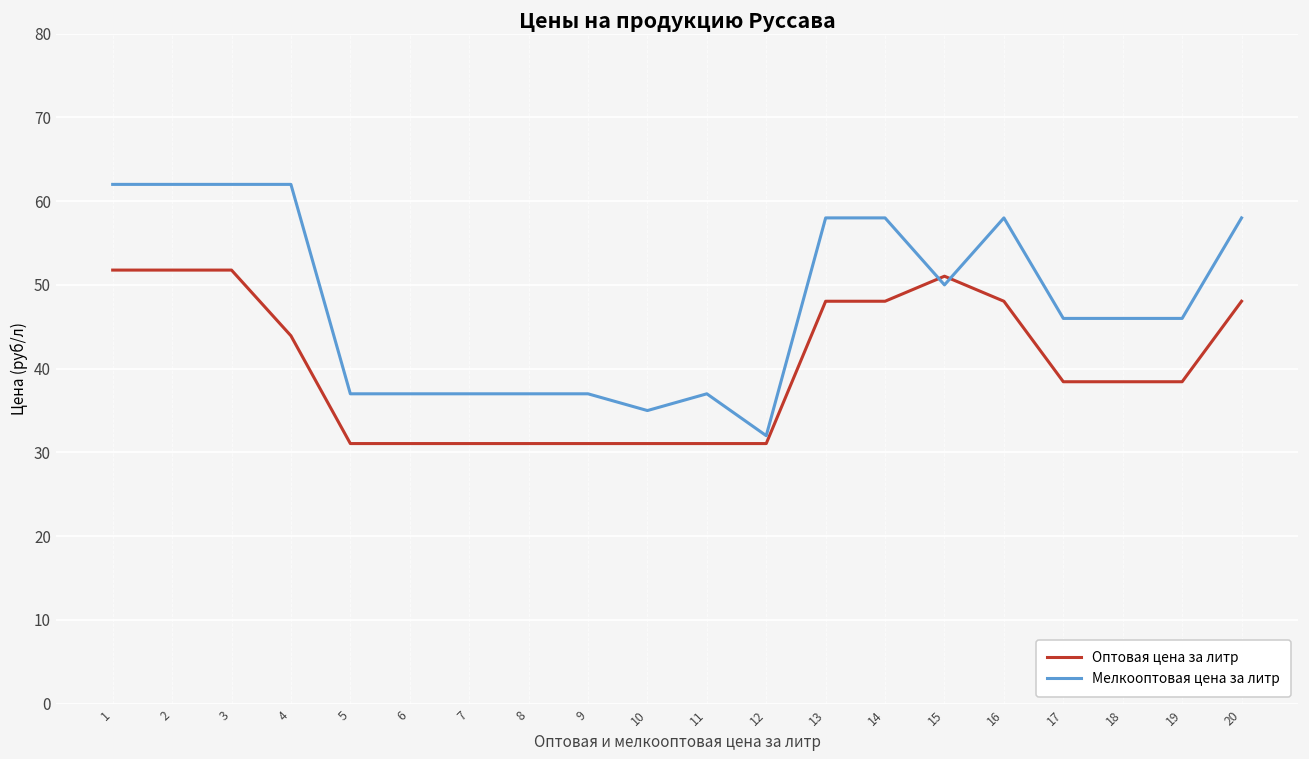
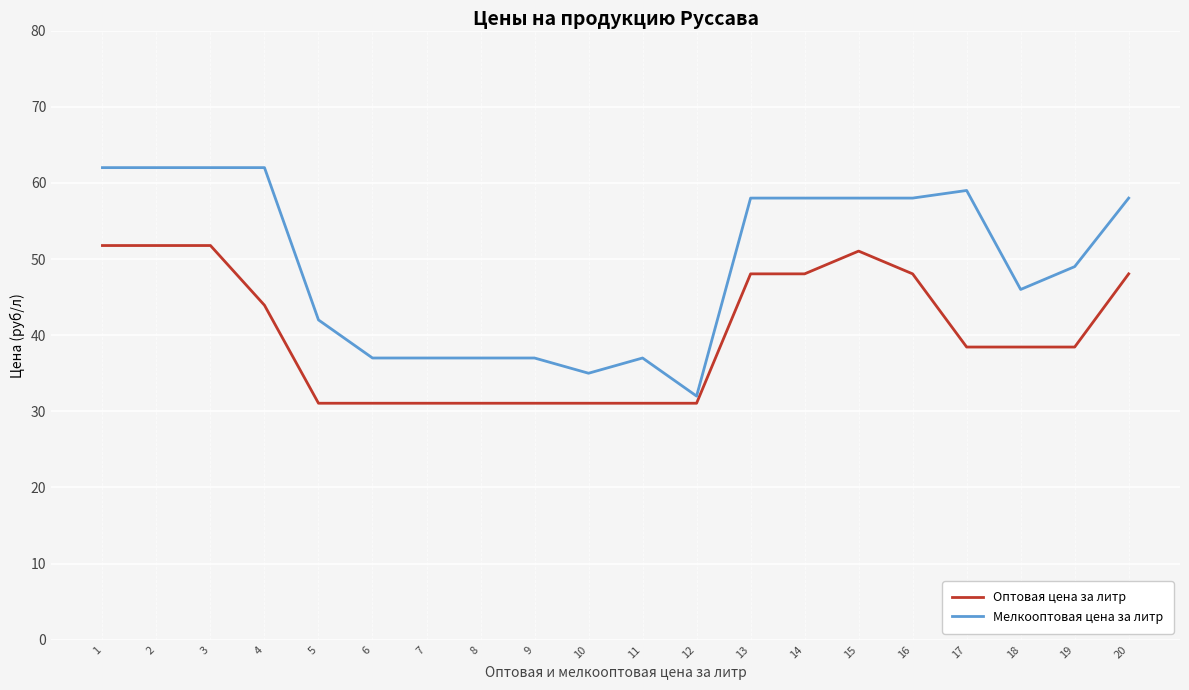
  {
    "Оптовая цена за литр": {
      "1": 52,
      "2": 52,
      "3": 52,
      "4": 44,
      "5": 31,
      "6": 31,
      "7": 31,
      "8": 31,
      "9": 31,
      "10": 31,
      "11": 31,
      "12": 31,
      "13": 48,
      "14": 48,
      "15": 51,
      "16": 48,
      "17": 38,
      "18": 38,
      "19": 38,
      "20": 48
    },
    "Мелкооптовая цена за литр": {
      "1": 62,
      "2": 62,
      "3": 62,
      "4": 62,
-     "5": 37,
+     "5": 42,
      "6": 37,
      "7": 37,
      "8": 37,
      "9": 37,
      "10": 35,
      "11": 37,
      "12": 32,
      "13": 58,
      "14": 58,
-     "15": 50,
+     "15": 58,
      "16": 58,
-     "17": 46,
+     "17": 59,
      "18": 46,
-     "19": 46,
+     "19": 49,
      "20": 58
    }
  }
